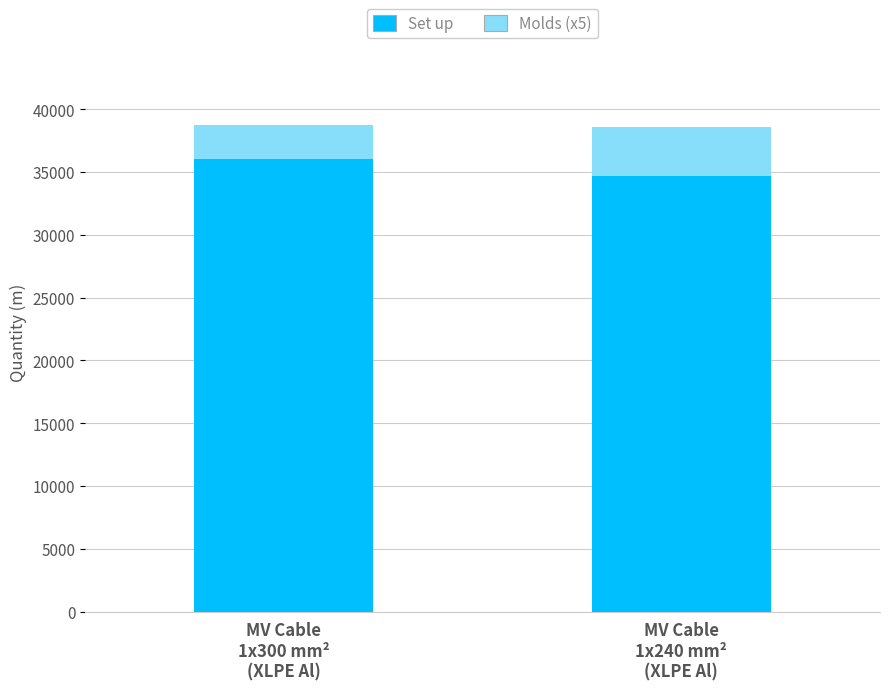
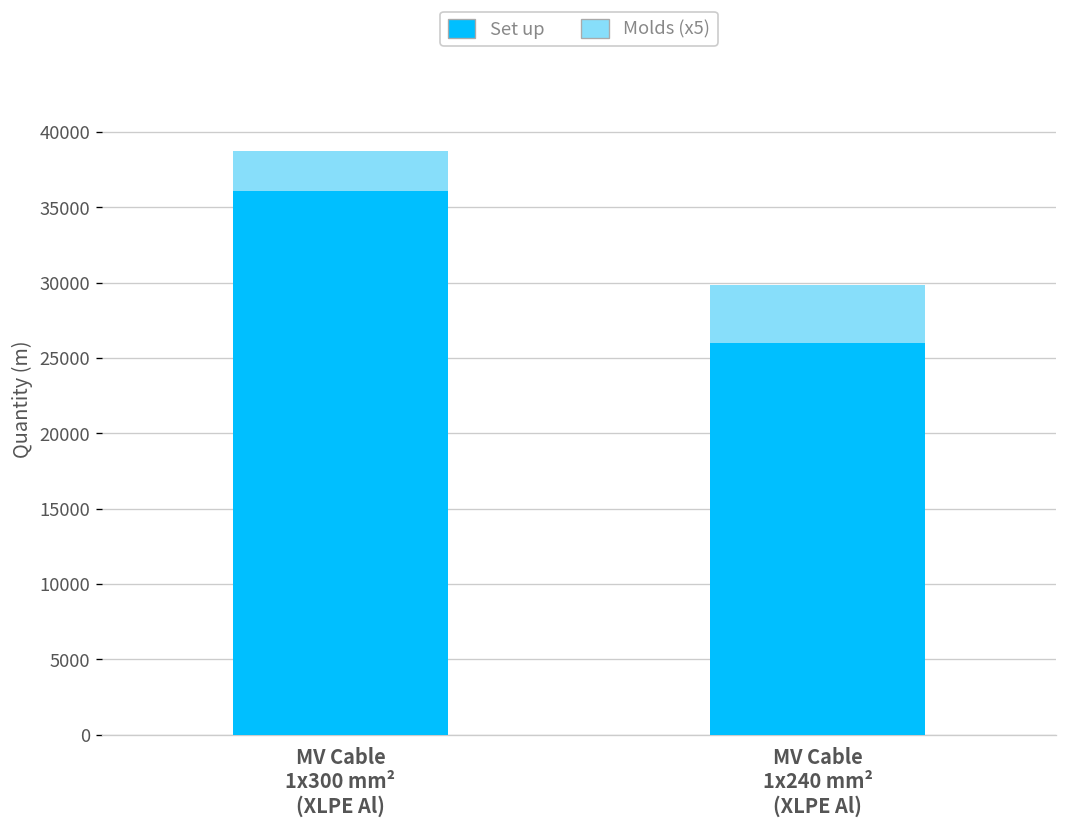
  {
    "Set up": {
      "MV Cable 1x300 mm² (XLPE Al)": 36000,
-     "MV Cable 1x240 mm² (XLPE Al)": 34700
+     "MV Cable 1x240 mm² (XLPE Al)": 26000
    },
    "Molds (x5)": {
      "MV Cable 1x300 mm² (XLPE Al)": 2700,
      "MV Cable 1x240 mm² (XLPE Al)": 3900
    }
  }
